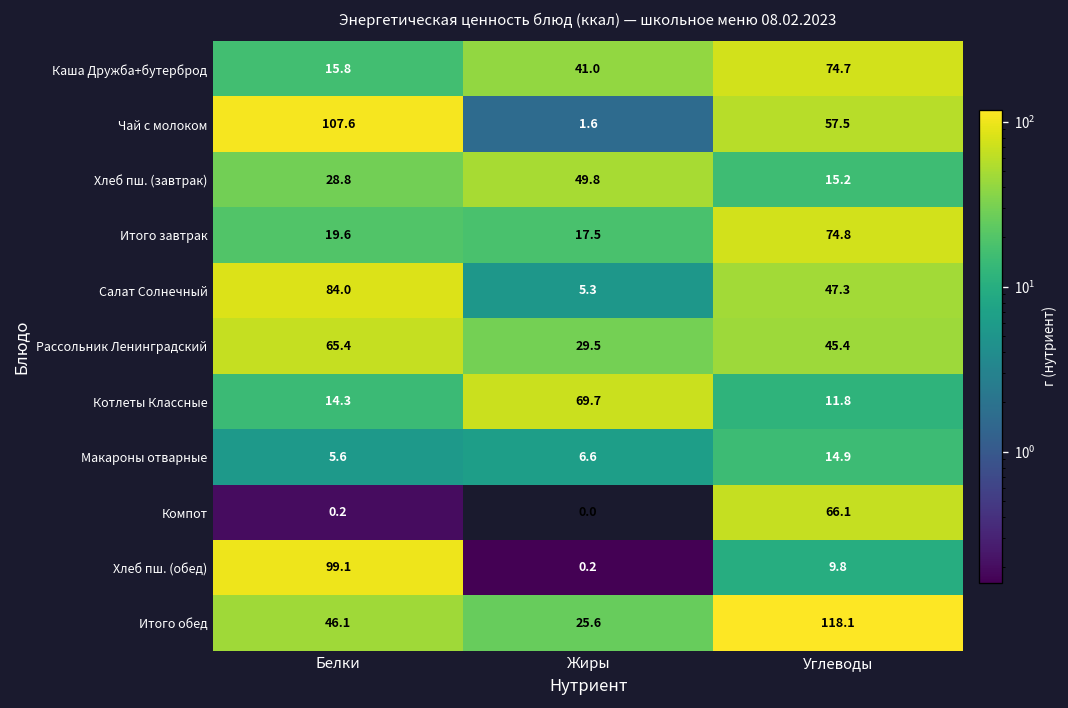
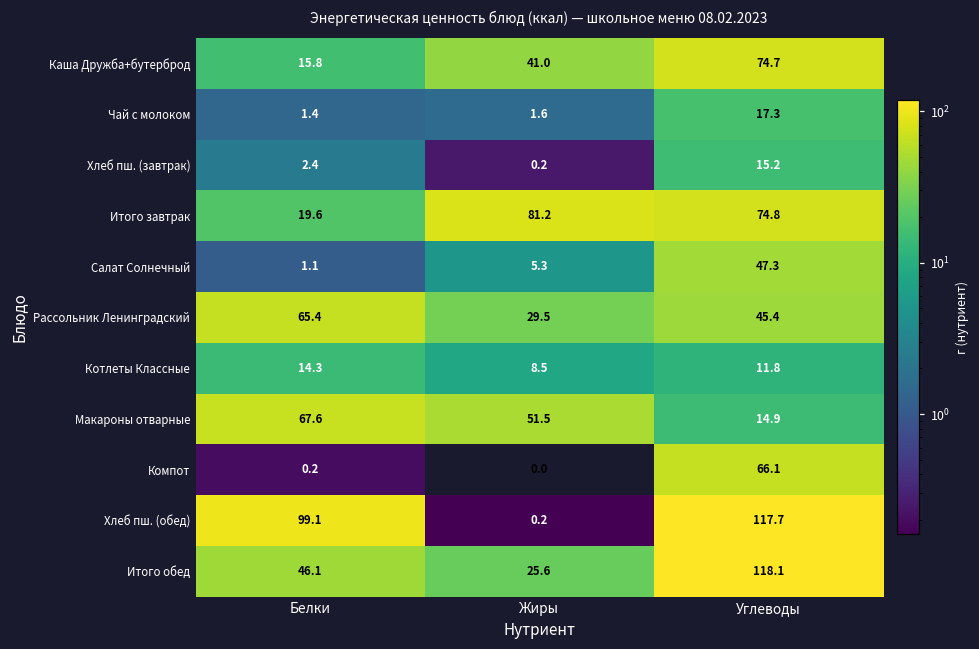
  {
    "Каша Дружба+бутерброд": {
      "Белки": 15.8,
      "Жиры": 41.0,
      "Углеводы": 74.7
    },
    "Чай с молоком": {
-     "Белки": 107.6,
+     "Белки": 1.4,
      "Жиры": 1.6,
-     "Углеводы": 57.5
+     "Углеводы": 17.3
    },
    "Хлеб пш. (завтрак)": {
-     "Белки": 28.8,
-     "Жиры": 49.8,
+     "Белки": 2.4,
+     "Жиры": 0.2,
      "Углеводы": 15.2
    },
    "Итого завтрак": {
      "Белки": 19.6,
-     "Жиры": 17.5,
+     "Жиры": 81.2,
      "Углеводы": 74.8
    },
    "Салат Солнечный": {
-     "Белки": 84.0,
+     "Белки": 1.1,
      "Жиры": 5.3,
      "Углеводы": 47.3
    },
    "Рассольник Ленинградский": {
      "Белки": 65.4,
      "Жиры": 29.5,
      "Углеводы": 45.4
    },
    "Котлеты Классные": {
      "Белки": 14.3,
-     "Жиры": 69.7,
+     "Жиры": 8.5,
      "Углеводы": 11.8
    },
    "Макароны отварные": {
-     "Белки": 5.6,
-     "Жиры": 6.6,
+     "Белки": 67.6,
+     "Жиры": 51.5,
      "Углеводы": 14.9
    },
    "Компот": {
      "Белки": 0.2,
      "Углеводы": 66.1
    },
    "Хлеб пш. (обед)": {
      "Белки": 99.1,
      "Жиры": 0.2,
-     "Углеводы": 9.8
+     "Углеводы": 117.7
    },
    "Итого обед": {
      "Белки": 46.1,
      "Жиры": 25.6,
      "Углеводы": 118.1
    }
  }
